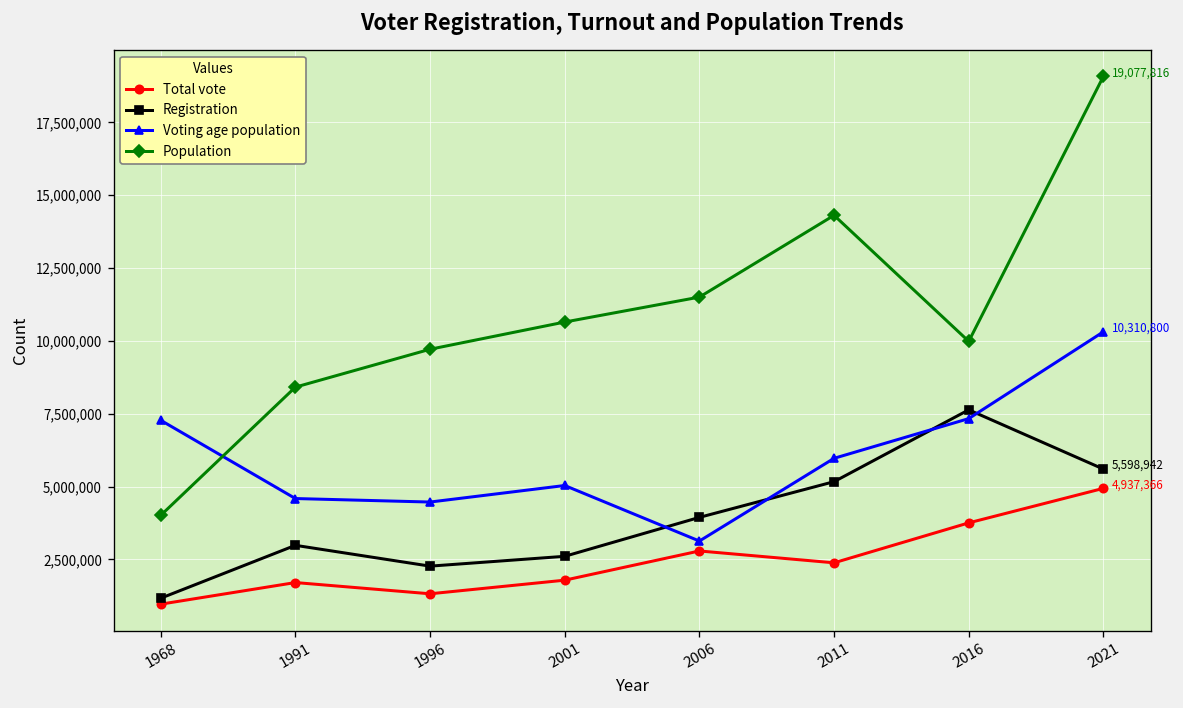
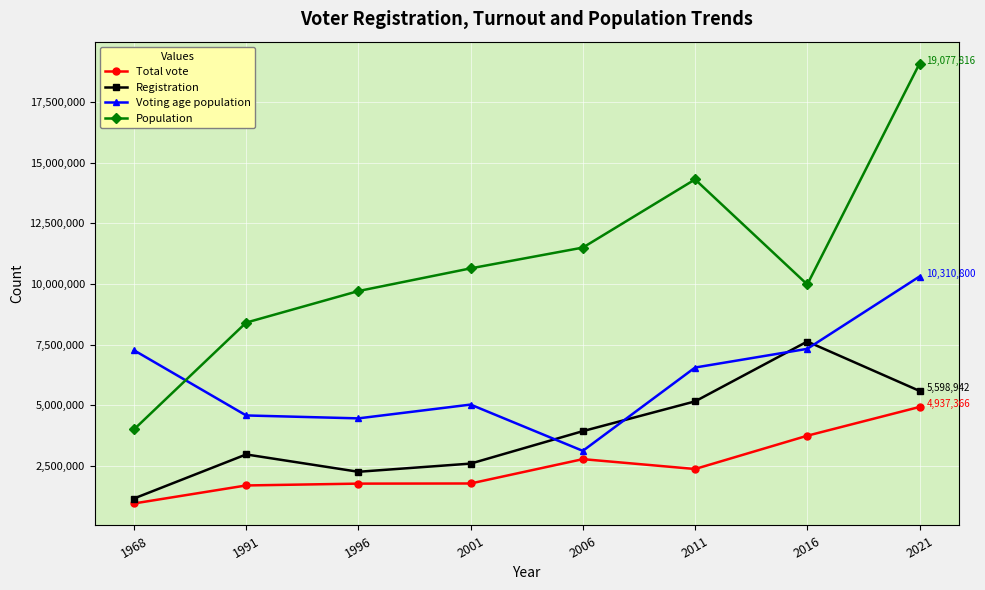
  {
    "Total vote": {
      "1968": "1,000,000",
      "1991": "1,700,000",
-     "1996": "1,300,000",
+     "1996": "1,800,000",
      "2001": "1,800,000",
      "2006": "2,800,000",
      "2011": "2,400,000",
      "2016": "3,800,000"
    },
    "Registration": {
      "2021": "5,598,942"
    },
    "Voting age population": {
      "1968": "7,300,000",
      "1991": "4,600,000",
      "1996": "4,500,000",
      "2001": "5,000,000",
      "2006": "3,100,000",
-     "2011": "6,000,000",
+     "2011": "6,600,000",
      "2016": "7,300,000"
    },
    "Population": {
      "2021": "19,077,816"
    }
  }
